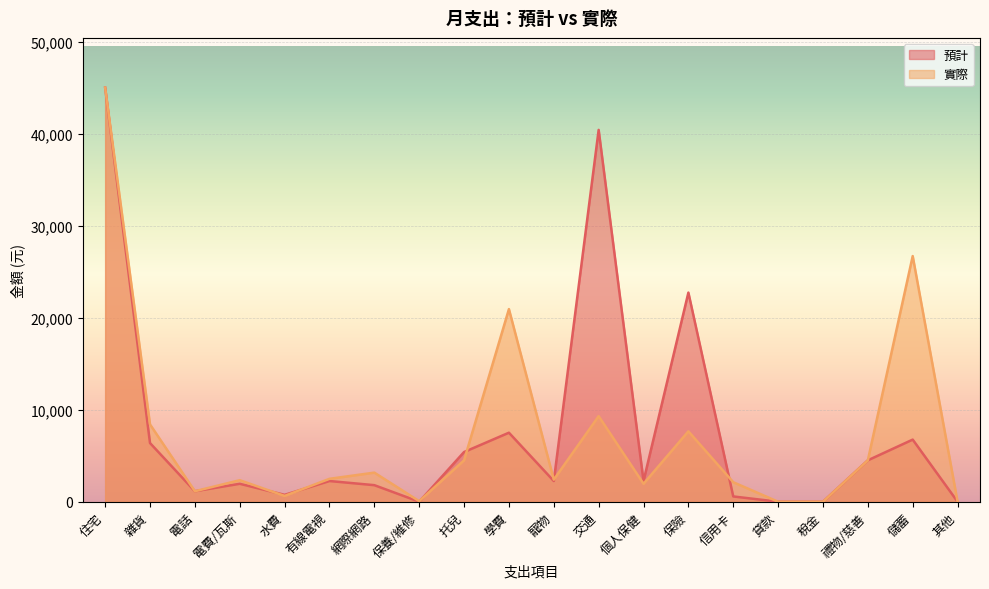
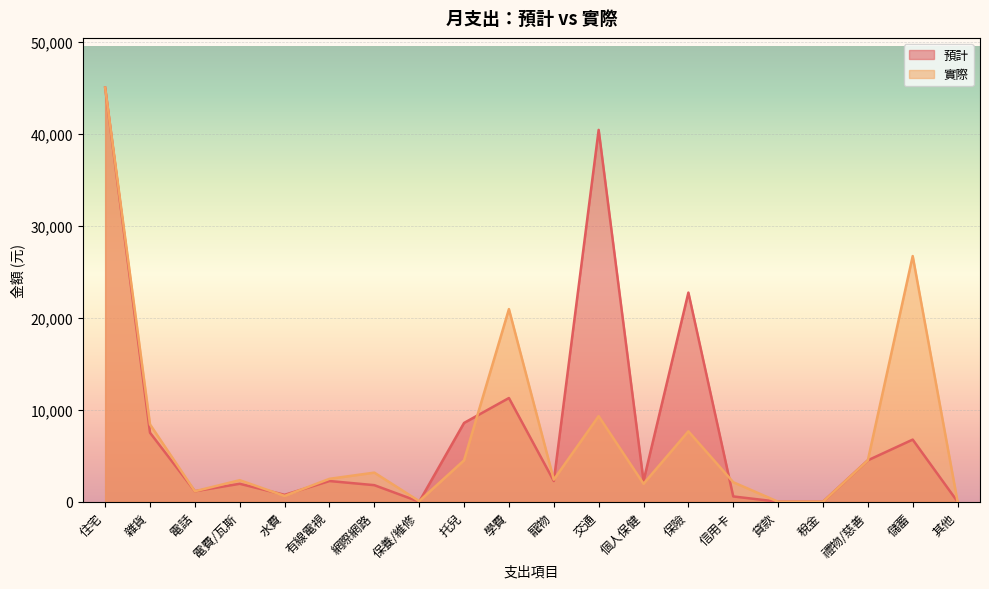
  {
    "預計": {
-     "雜貨": "6,000",
+     "雜貨": "8,000",
      "電費/瓦斯": "2,000",
      "網際網路": "2,000",
-     "托兒": "5,000",
-     "學費": "8,000",
+     "托兒": "9,000",
+     "學費": "11,000",
      "交通": "40,000",
      "個人保健": "2,000",
      "保險": "23,000",
      "信用卡": "1,000",
      "儲蓄": "7,000"
    },
    "實際": {
      "雜貨": "8,000",
      "電費/瓦斯": "2,000",
      "網際網路": "3,000",
      "托兒": "5,000",
      "學費": "21,000",
      "交通": "9,000",
      "個人保健": "2,000",
      "保險": "8,000",
      "信用卡": "2,000",
      "儲蓄": "27,000"
    }
  }
